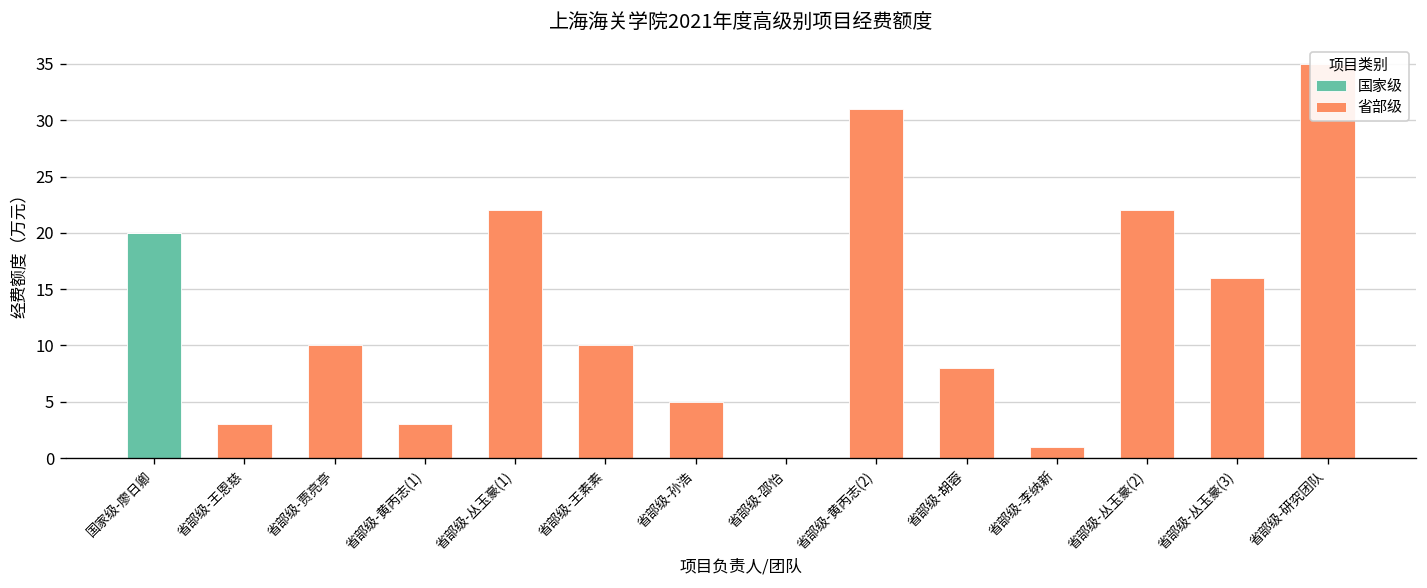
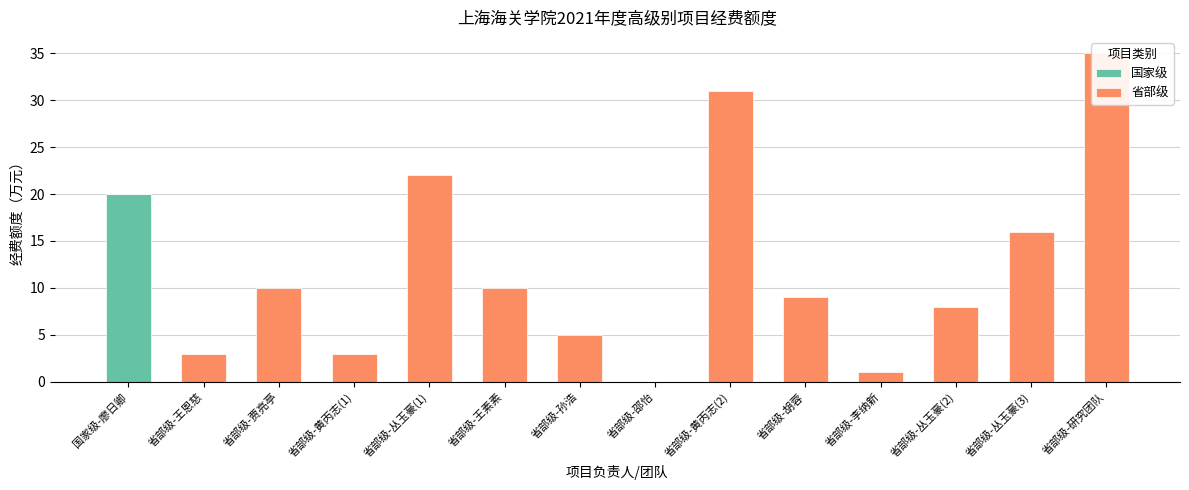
  {
    "国家级": {
      "国家级-廖日卿": 20,
      "省部级-王恩慈": 0,
      "省部级-贾亮亭": 0,
      "省部级-黄丙志(1)": 0,
      "省部级-丛玉豪(1)": 0,
      "省部级-王素素": 0,
      "省部级-孙浩": 0,
      "省部级-邵怡": 0,
      "省部级-黄丙志(2)": 0,
      "省部级-胡蓉": 0,
      "省部级-李纳新": 0,
      "省部级-丛玉豪(2)": 0,
      "省部级-丛玉豪(3)": 0,
      "省部级-研究团队": 0
    },
    "省部级": {
-     "省部级-胡蓉": 8,
-     "省部级-丛玉豪(2)": 22
+     "省部级-胡蓉": 9,
+     "省部级-丛玉豪(2)": 8
    }
  }
